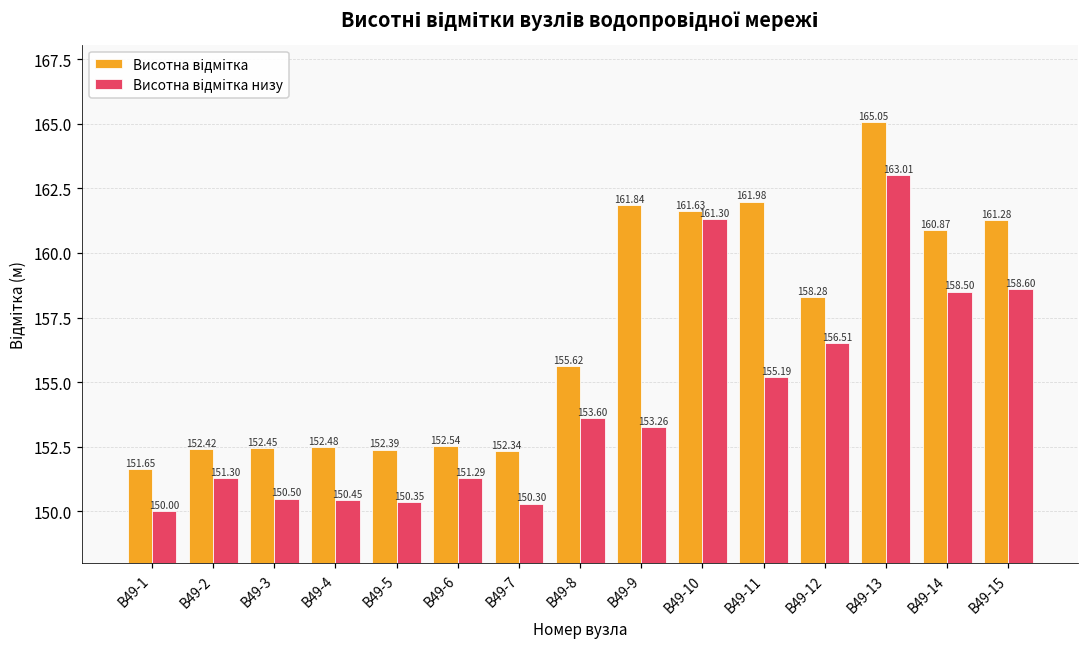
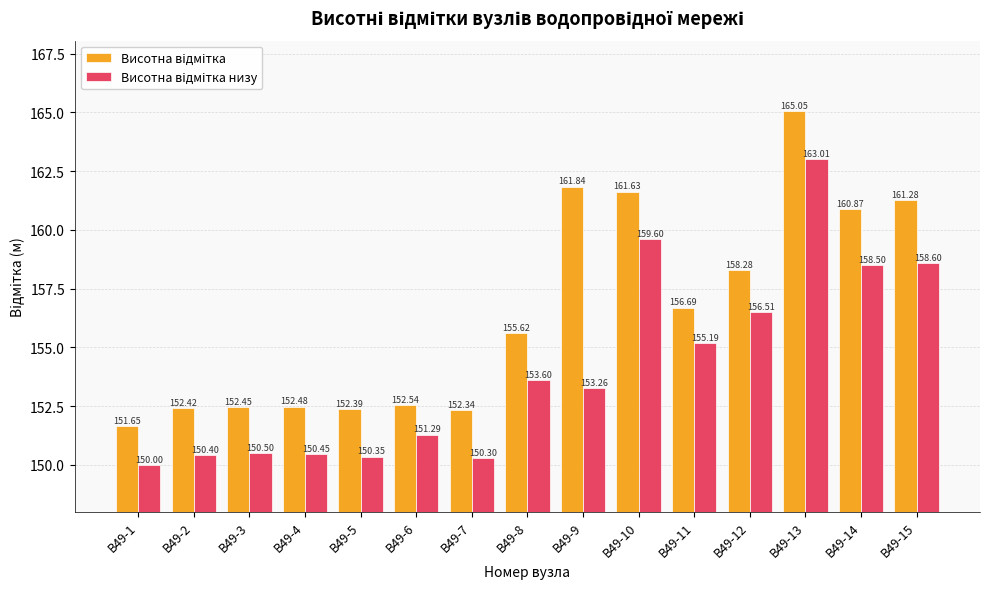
  {
    "Висотна відмітка": {
      "В49-1": 151.65,
      "В49-2": 152.42,
      "В49-3": 152.45,
      "В49-4": 152.48,
      "В49-5": 152.39,
      "В49-6": 152.54,
      "В49-7": 152.34,
      "В49-8": 155.62,
      "В49-9": 161.84,
      "В49-10": 161.63,
-     "В49-11": 161.98,
+     "В49-11": 156.69,
      "В49-12": 158.28,
      "В49-13": 165.05,
      "В49-14": 160.87,
      "В49-15": 161.28
    },
    "Висотна відмітка низу": {
      "В49-1": 150.00,
-     "В49-2": 151.30,
+     "В49-2": 150.40,
      "В49-3": 150.50,
      "В49-4": 150.45,
      "В49-5": 150.35,
      "В49-6": 151.29,
      "В49-7": 150.30,
      "В49-8": 153.60,
      "В49-9": 153.26,
-     "В49-10": 161.30,
+     "В49-10": 159.60,
      "В49-11": 155.19,
      "В49-12": 156.51,
      "В49-13": 163.01,
      "В49-14": 158.50,
      "В49-15": 158.60
    }
  }
